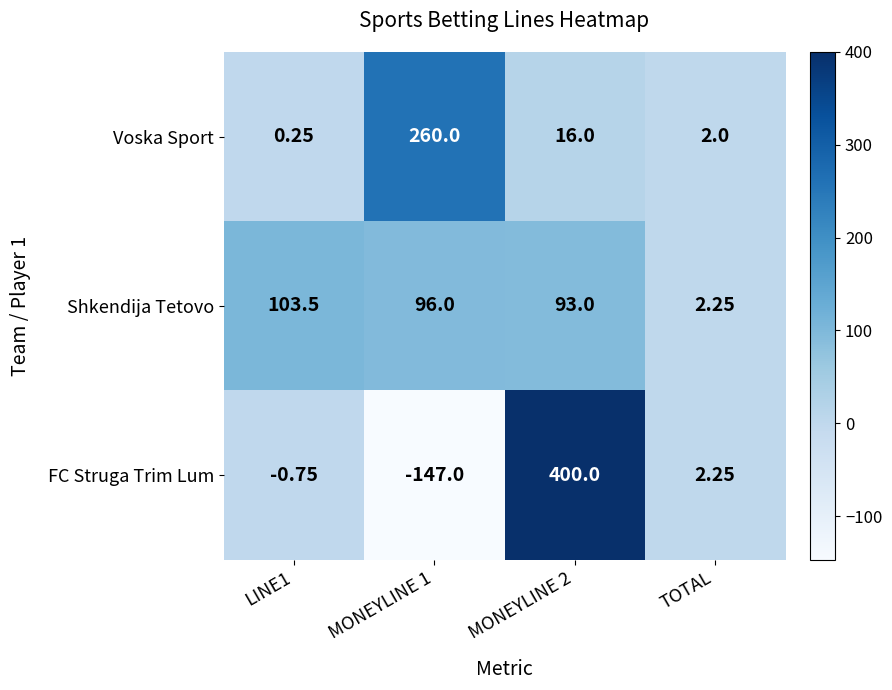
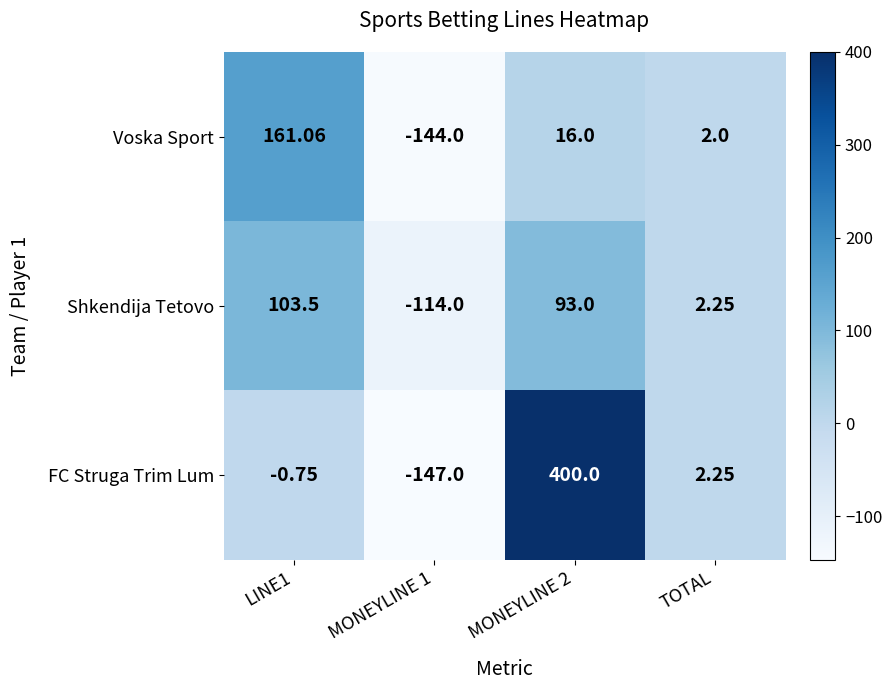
  {
    "Voska Sport": {
-     "LINE1": 0.25,
-     "MONEYLINE 1": 260.0,
+     "LINE1": 161.06,
+     "MONEYLINE 1": -144.0,
      "MONEYLINE 2": 16.0,
      "TOTAL": 2.0
    },
    "Shkendija Tetovo": {
      "LINE1": 103.5,
-     "MONEYLINE 1": 96.0,
+     "MONEYLINE 1": -114.0,
      "MONEYLINE 2": 93.0,
      "TOTAL": 2.25
    },
    "FC Struga Trim Lum": {
      "LINE1": -0.75,
      "MONEYLINE 1": -147.0,
      "MONEYLINE 2": 400.0,
      "TOTAL": 2.25
    }
  }
